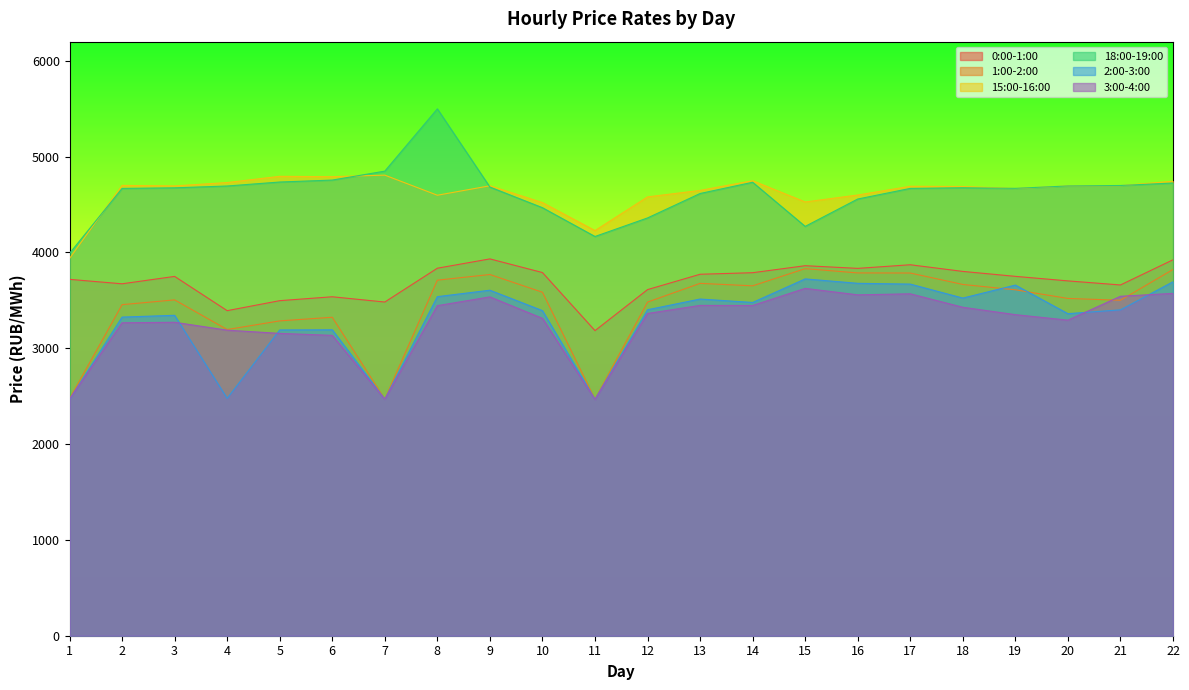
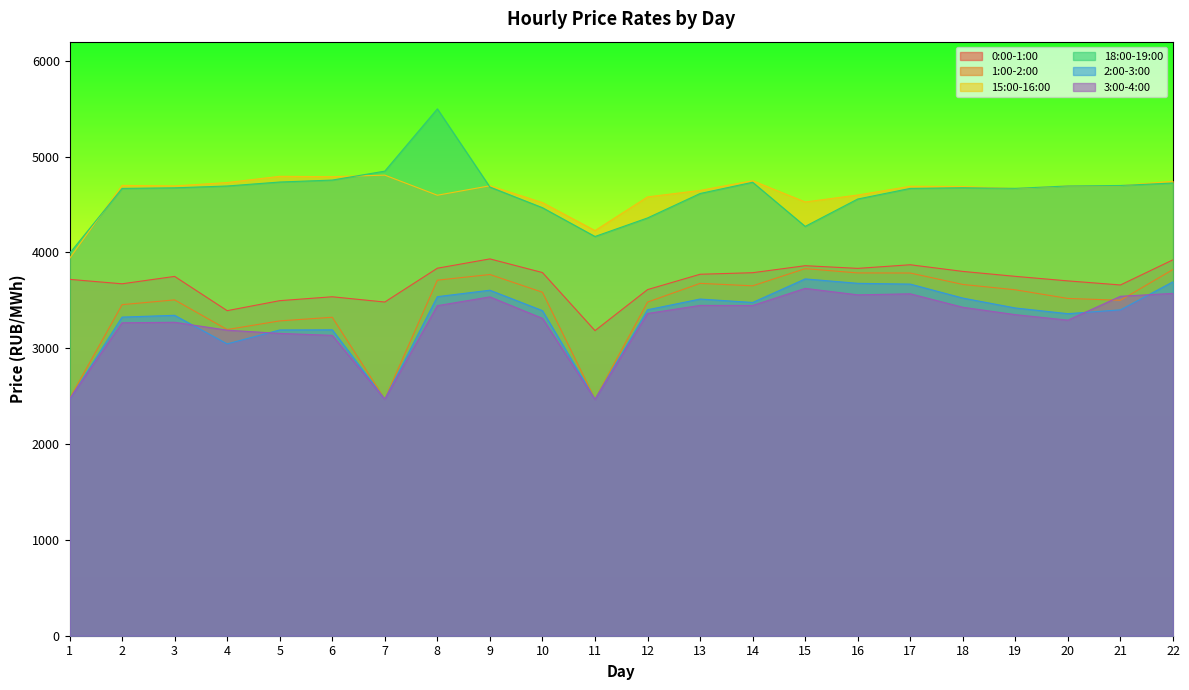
  {
    "15:00-16:00": {
      "1": 3900,
      "2": 4700,
      "4": 4700,
      "5": 4800,
      "6": 4800,
      "7": 4800,
      "8": 4600,
      "10": 4500,
      "11": 4200,
      "12": 4600,
      "13": 4600,
      "15": 4500,
      "16": 4600
    },
    "18:00-19:00": {
      "1": 4000,
      "2": 4700,
      "4": 4700,
      "5": 4700,
      "6": 4800,
      "7": 4800,
      "8": 5500,
      "10": 4500,
      "11": 4200,
      "12": 4400,
      "13": 4600,
      "15": 4300,
      "16": 4600
    },
    "2:00-3:00": {
      "2": 3300,
      "3": 3300,
-     "4": 2500,
+     "4": 3000,
      "5": 3200,
      "6": 3200,
      "8": 3500,
      "9": 3600,
      "10": 3400,
      "12": 3400,
      "13": 3500,
      "14": 3500,
      "15": 3700,
      "16": 3700,
      "17": 3700,
      "18": 3500,
-     "19": 3700,
+     "19": 3400,
      "20": 3400,
      "21": 3400,
      "22": 3700
    },
    "3:00-4:00": {
      "2": 3300,
      "3": 3300,
      "5": 3200,
      "6": 3100,
      "8": 3400,
      "9": 3500,
      "10": 3300,
      "12": 3400,
      "13": 3400,
      "14": 3400,
      "15": 3600,
      "16": 3600,
      "17": 3600,
      "18": 3400,
      "19": 3400,
      "20": 3300,
      "21": 3500,
      "22": 3600
    }
  }
